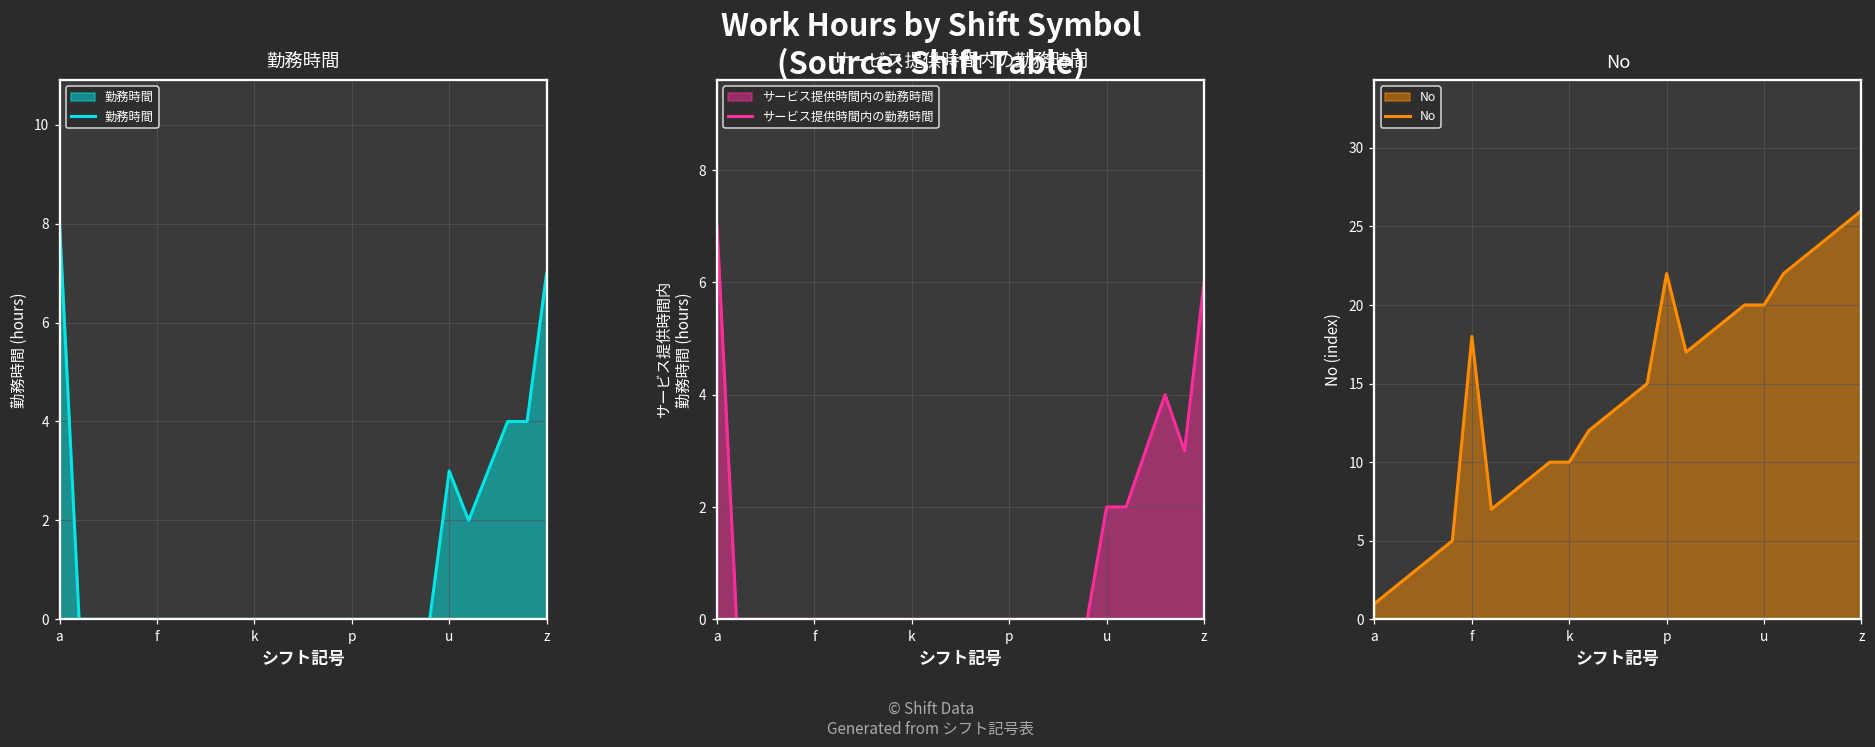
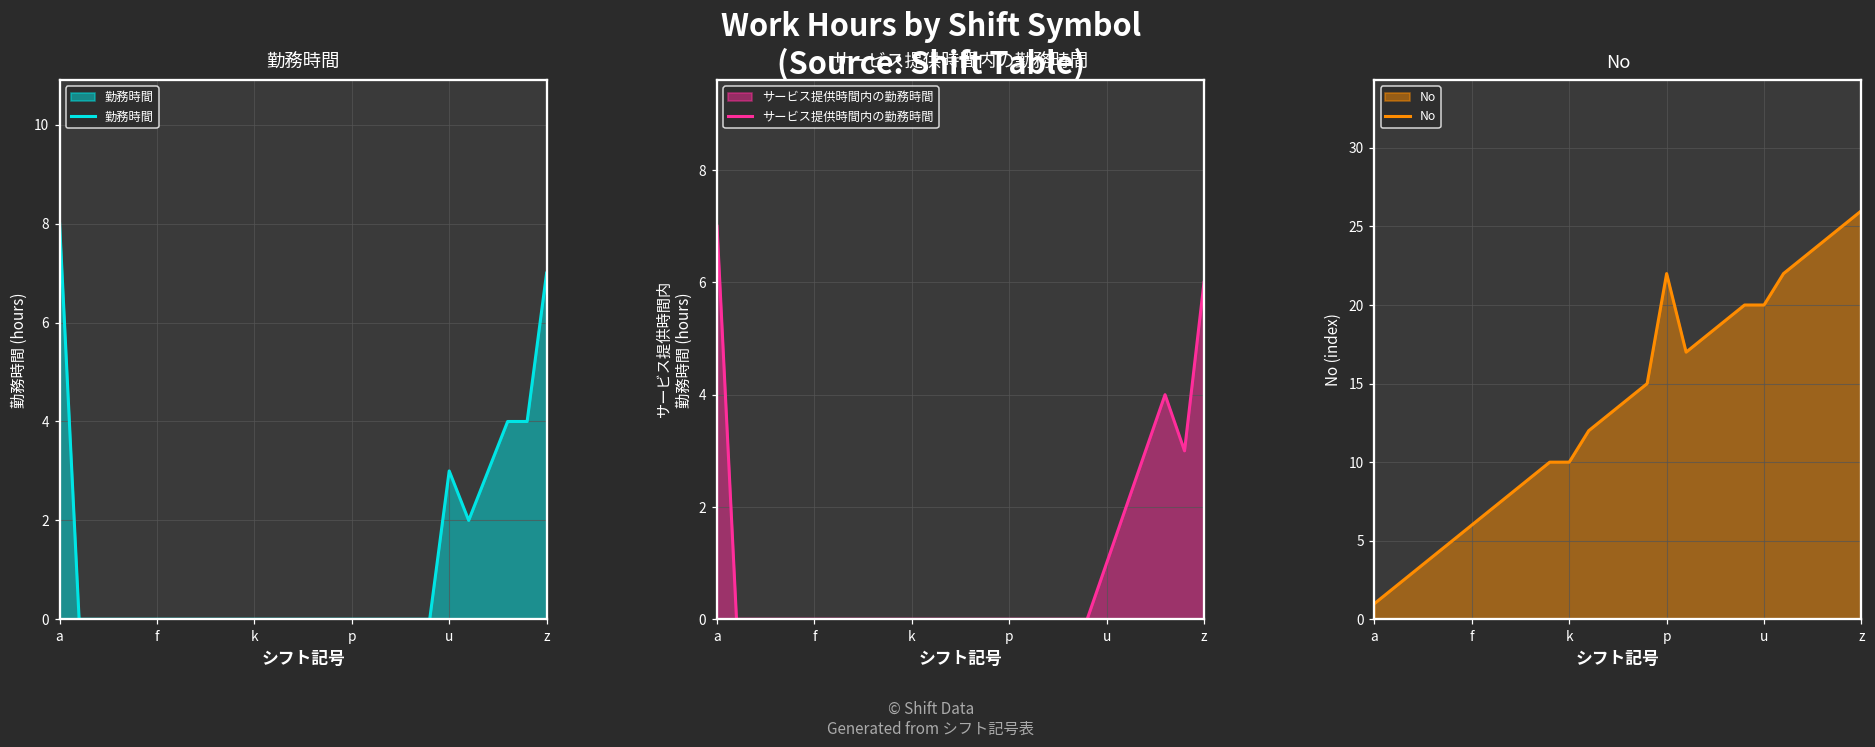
  {
    "勤務時間": {
      "a": 8.0,
      "f": 0.0,
      "k": 0.0,
      "p": 0.0,
      "u": 3.0,
      "z": 7.0
    },
    "サービス提供時間内の勤務時間": {
      "a": 7,
      "f": 0,
      "k": 0,
      "p": 0,
-     "u": 2,
+     "u": 1,
      "z": 6
    },
    "No": {
      "a": 1,
-     "f": 18,
+     "f": 6,
      "k": 10,
      "p": 22,
      "u": 20,
      "z": 26
    }
  }
